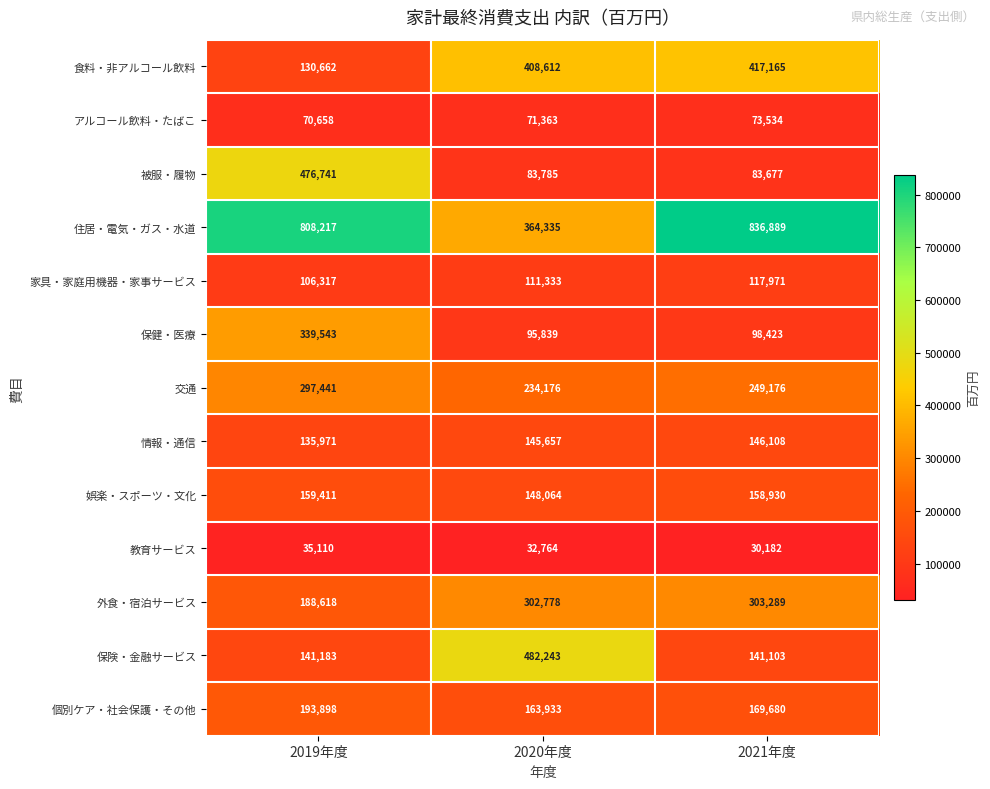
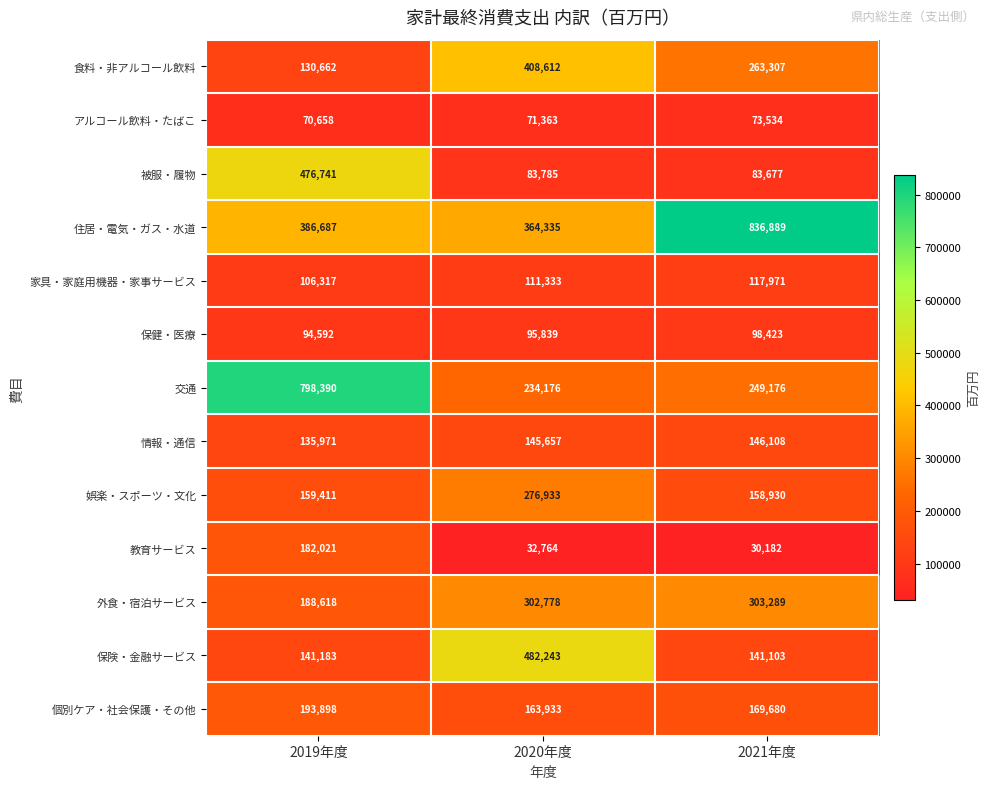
  {
    "食料・非アルコール飲料": {
      "2019年度": "130,662",
      "2020年度": "408,612",
-     "2021年度": "417,165"
+     "2021年度": "263,307"
    },
    "アルコール飲料・たばこ": {
      "2019年度": "70,658",
      "2020年度": "71,363",
      "2021年度": "73,534"
    },
    "被服・履物": {
      "2019年度": "476,741",
      "2020年度": "83,785",
      "2021年度": "83,677"
    },
    "住居・電気・ガス・水道": {
-     "2019年度": "808,217",
+     "2019年度": "386,687",
      "2020年度": "364,335",
      "2021年度": "836,889"
    },
    "家具・家庭用機器・家事サービス": {
      "2019年度": "106,317",
      "2020年度": "111,333",
      "2021年度": "117,971"
    },
    "保健・医療": {
-     "2019年度": "339,543",
+     "2019年度": "94,592",
      "2020年度": "95,839",
      "2021年度": "98,423"
    },
    "交通": {
-     "2019年度": "297,441",
+     "2019年度": "798,390",
      "2020年度": "234,176",
      "2021年度": "249,176"
    },
    "情報・通信": {
      "2019年度": "135,971",
      "2020年度": "145,657",
      "2021年度": "146,108"
    },
    "娯楽・スポーツ・文化": {
      "2019年度": "159,411",
-     "2020年度": "148,064",
+     "2020年度": "276,933",
      "2021年度": "158,930"
    },
    "教育サービス": {
-     "2019年度": "35,110",
+     "2019年度": "182,021",
      "2020年度": "32,764",
      "2021年度": "30,182"
    },
    "外食・宿泊サービス": {
      "2019年度": "188,618",
      "2020年度": "302,778",
      "2021年度": "303,289"
    },
    "保険・金融サービス": {
      "2019年度": "141,183",
      "2020年度": "482,243",
      "2021年度": "141,103"
    },
    "個別ケア・社会保護・その他": {
      "2019年度": "193,898",
      "2020年度": "163,933",
      "2021年度": "169,680"
    }
  }
